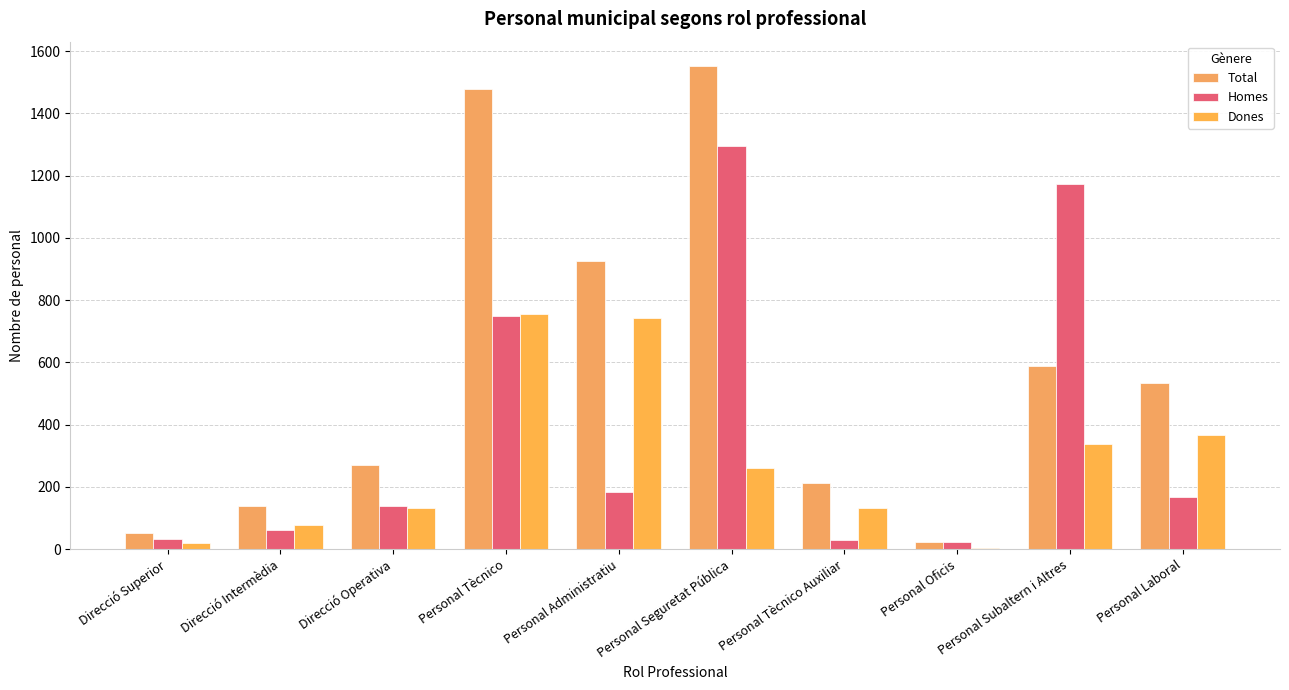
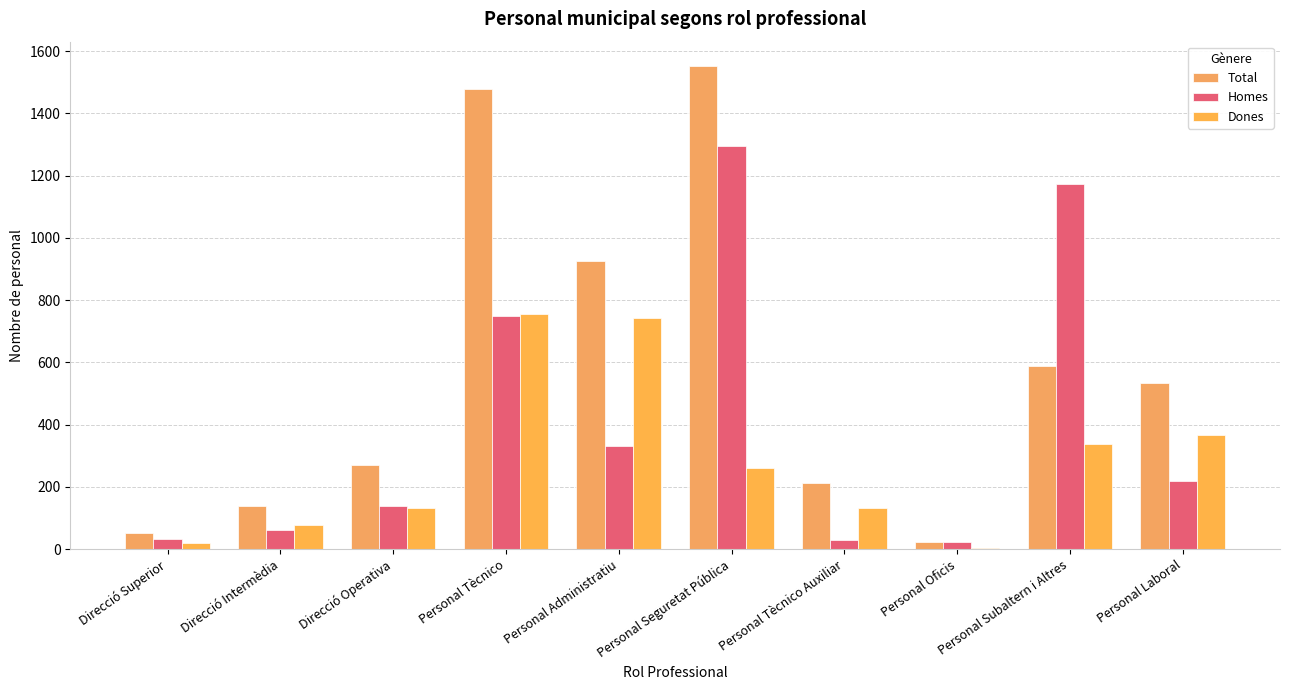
  {
    "Homes": {
      "Direcció Superior": 30,
      "Direcció Intermèdia": 60,
      "Direcció Operativa": 140,
      "Personal Tècnico": 750,
-     "Personal Administratiu": 180,
+     "Personal Administratiu": 330,
      "Personal Seguretat Pública": 1290,
      "Personal Tècnico Auxiliar": 30,
      "Personal Oficis": 20,
      "Personal Subaltern i Altres": 1170,
-     "Personal Laboral": 170
+     "Personal Laboral": 220
    }
  }
